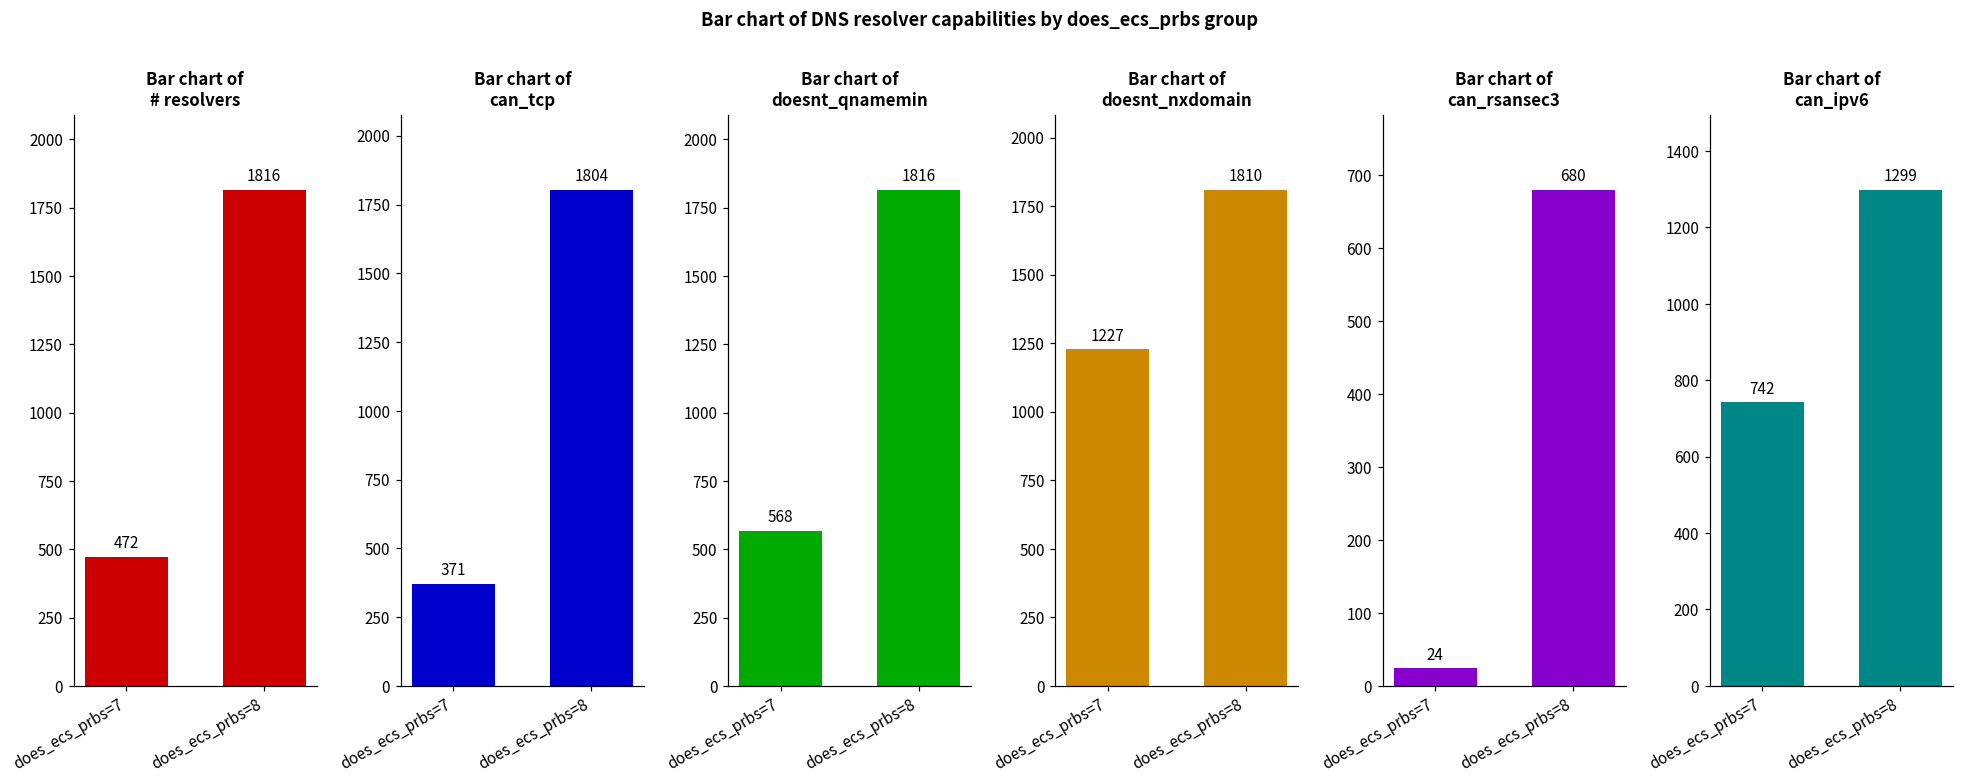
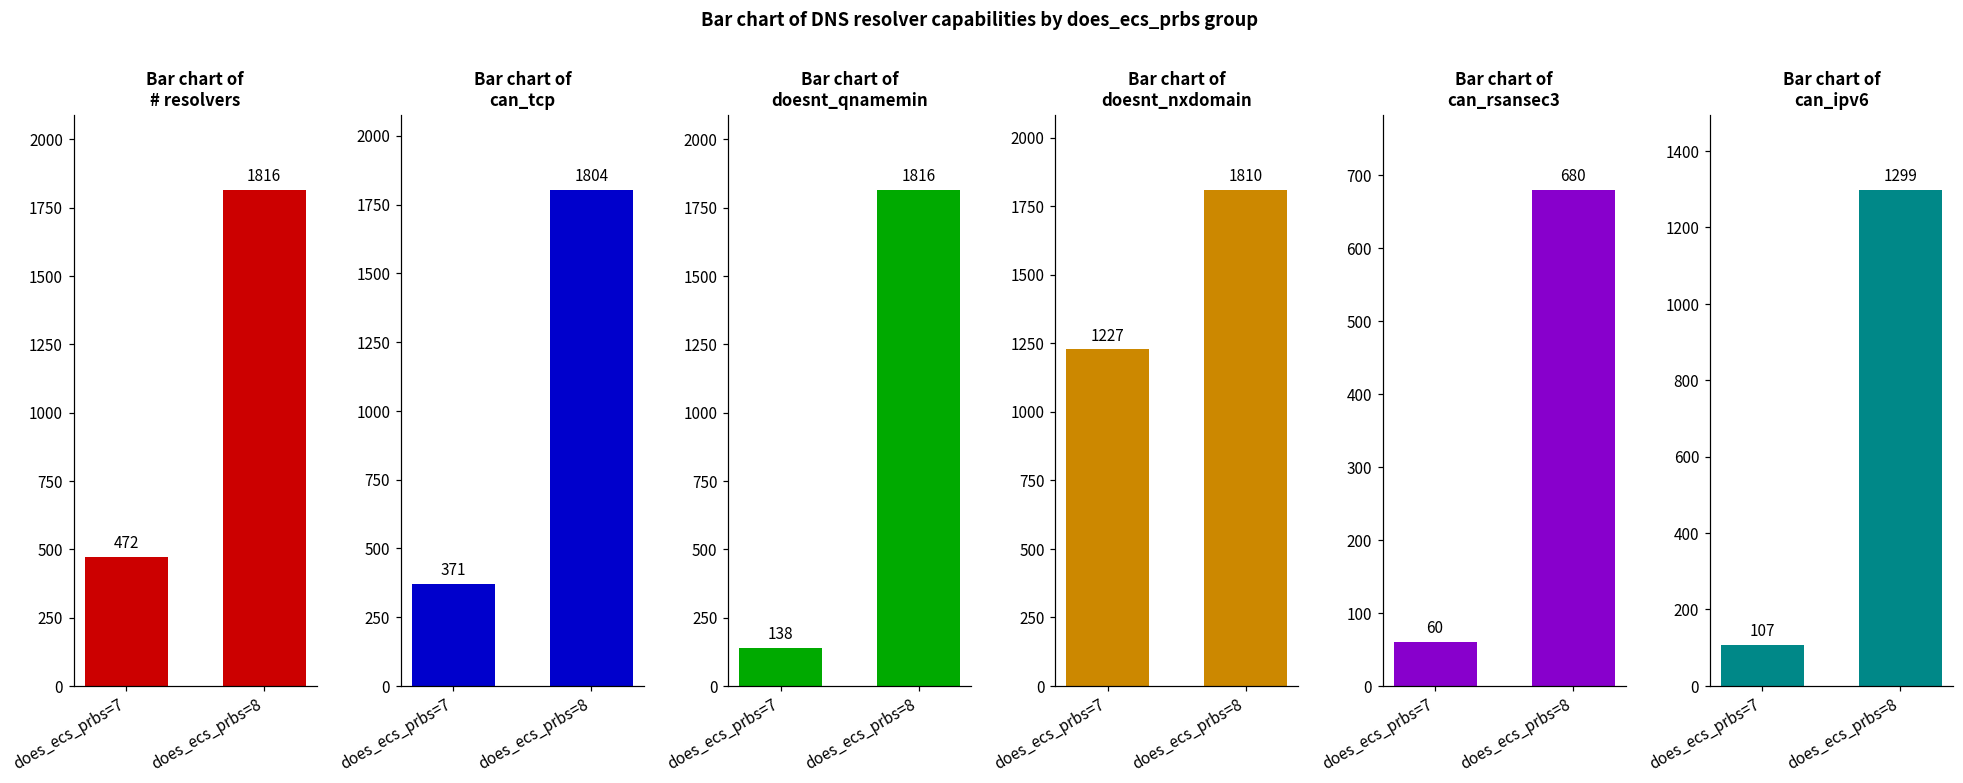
  {
    "Bar chart of # resolvers": {
      "does_ecs_prbs=7": 472,
      "does_ecs_prbs=8": 1816
    },
    "Bar chart of can_tcp": {
      "does_ecs_prbs=7": 371,
      "does_ecs_prbs=8": 1804
    },
    "Bar chart of doesnt_qnamemin": {
-     "does_ecs_prbs=7": 568,
+     "does_ecs_prbs=7": 138,
      "does_ecs_prbs=8": 1816
    },
    "Bar chart of doesnt_nxdomain": {
      "does_ecs_prbs=7": 1227,
      "does_ecs_prbs=8": 1810
    },
    "Bar chart of can_rsansec3": {
-     "does_ecs_prbs=7": 24,
+     "does_ecs_prbs=7": 60,
      "does_ecs_prbs=8": 680
    },
    "Bar chart of can_ipv6": {
-     "does_ecs_prbs=7": 742,
+     "does_ecs_prbs=7": 107,
      "does_ecs_prbs=8": 1299
    }
  }
